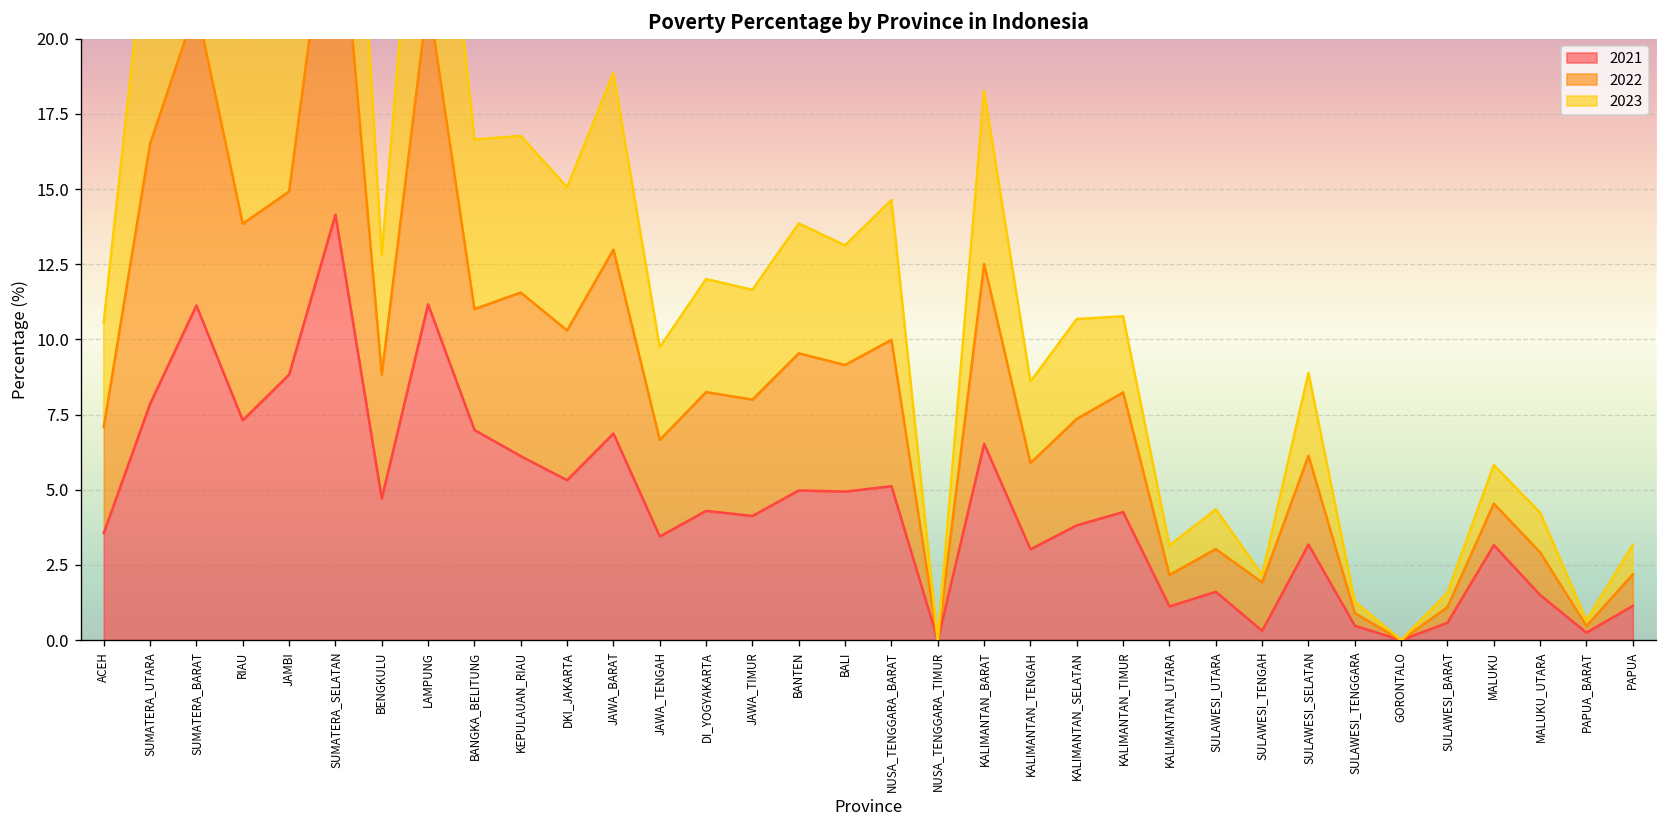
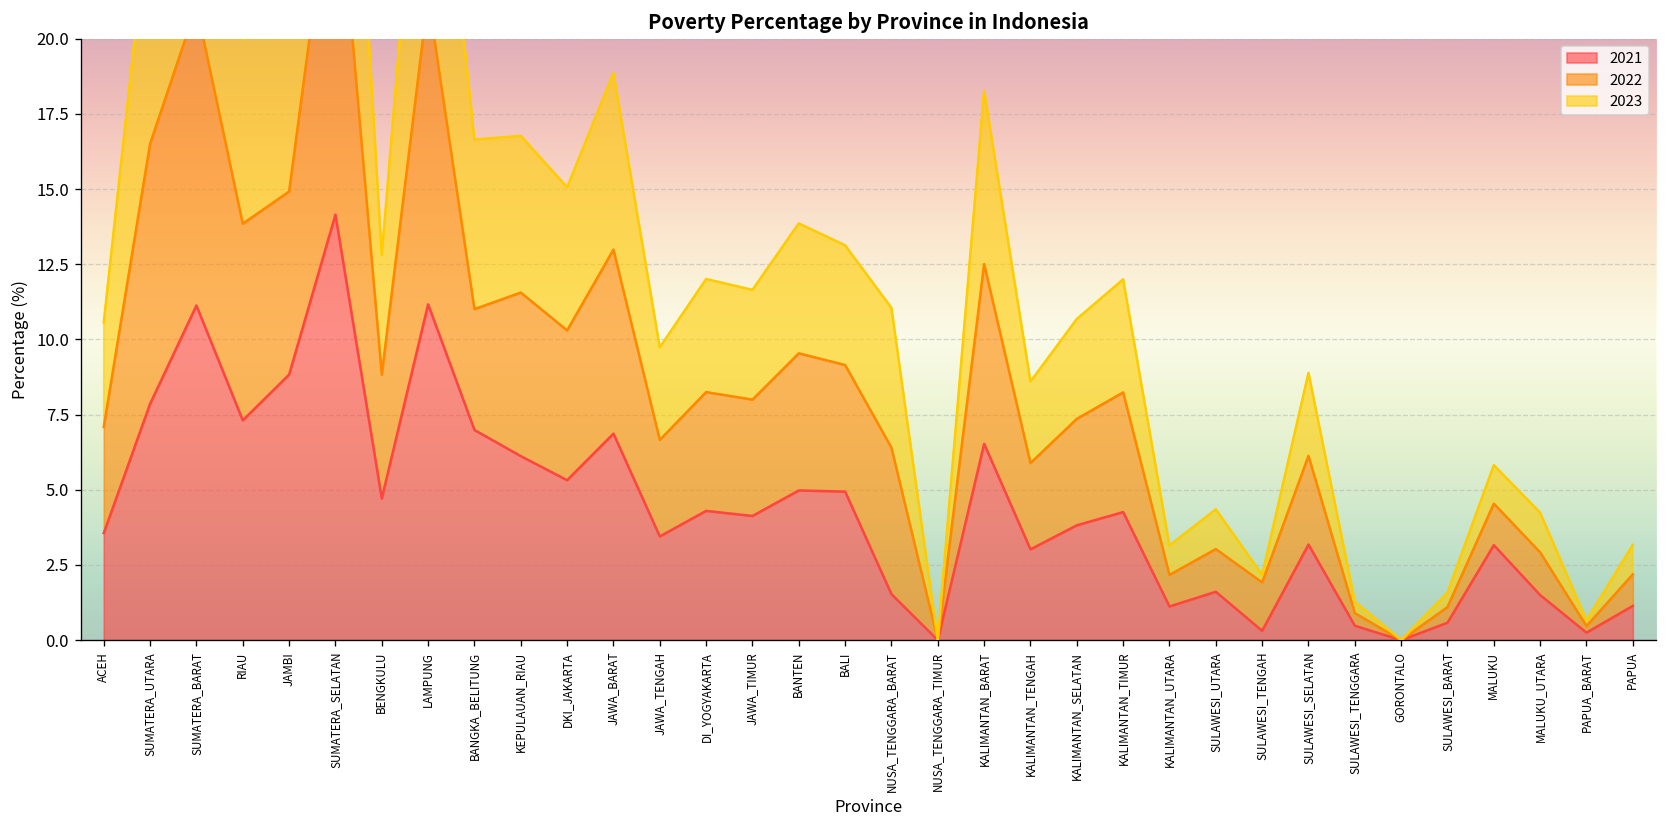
  {
    "2021": {
      "ACEH": 3.6,
      "SUMATERA_UTARA": 7.9,
      "SUMATERA_BARAT": 11.1,
      "RIAU": 7.3,
      "JAMBI": 8.8,
      "SUMATERA_SELATAN": 14.2,
      "BENGKULU": 4.7,
      "LAMPUNG": 11.2,
      "BANGKA_BELITUNG": 7.0,
      "KEPULAUAN_RIAU": 6.1,
      "DKI_JAKARTA": 5.3,
      "JAWA_BARAT": 6.9,
      "JAWA_TENGAH": 3.5,
      "DI_YOGYAKARTA": 4.3,
      "JAWA_TIMUR": 4.1,
      "BANTEN": 5.0,
      "BALI": 4.9,
-     "NUSA_TENGGARA_BARAT": 5.1,
+     "NUSA_TENGGARA_BARAT": 1.5,
      "KALIMANTAN_BARAT": 6.5,
      "KALIMANTAN_TENGAH": 3.0,
      "KALIMANTAN_SELATAN": 3.8,
      "KALIMANTAN_TIMUR": 4.3,
      "KALIMANTAN_UTARA": 1.1,
      "SULAWESI_UTARA": 1.6,
      "SULAWESI_TENGAH": 0.3,
      "SULAWESI_SELATAN": 3.2,
      "SULAWESI_TENGGARA": 0.5,
      "SULAWESI_BARAT": 0.6,
      "MALUKU": 3.2,
      "MALUKU_UTARA": 1.5,
      "PAPUA_BARAT": 0.3,
      "PAPUA": 1.1
    },
    "2022": {
      "ACEH": 3.5,
      "SUMATERA_UTARA": 8.7,
      "RIAU": 6.5,
      "JAMBI": 6.1,
      "BENGKULU": 4.1,
      "BANGKA_BELITUNG": 4.0,
      "KEPULAUAN_RIAU": 5.4,
      "DKI_JAKARTA": 5.0,
      "JAWA_BARAT": 6.1,
      "JAWA_TENGAH": 3.2,
      "DI_YOGYAKARTA": 4.0,
      "JAWA_TIMUR": 3.9,
      "BANTEN": 4.6,
      "BALI": 4.2,
      "NUSA_TENGGARA_BARAT": 4.9,
      "KALIMANTAN_BARAT": 6.0,
      "KALIMANTAN_TENGAH": 2.9,
      "KALIMANTAN_SELATAN": 3.5,
      "KALIMANTAN_TIMUR": 4.0,
      "KALIMANTAN_UTARA": 1.0,
      "SULAWESI_UTARA": 1.4,
      "SULAWESI_TENGAH": 1.6,
      "SULAWESI_SELATAN": 3.0,
      "SULAWESI_TENGGARA": 0.4,
      "SULAWESI_BARAT": 0.5,
      "MALUKU": 1.4,
      "MALUKU_UTARA": 1.4,
      "PAPUA_BARAT": 0.2,
      "PAPUA": 1.1
    },
    "2023": {
      "ACEH": 3.5,
      "RIAU": 6.1,
      "BENGKULU": 4.0,
      "BANGKA_BELITUNG": 5.6,
      "KEPULAUAN_RIAU": 5.2,
      "DKI_JAKARTA": 4.8,
      "JAWA_BARAT": 5.9,
      "JAWA_TENGAH": 3.1,
      "DI_YOGYAKARTA": 3.8,
      "JAWA_TIMUR": 3.7,
      "BANTEN": 4.3,
      "BALI": 4.0,
      "NUSA_TENGGARA_BARAT": 4.7,
      "KALIMANTAN_BARAT": 5.8,
      "KALIMANTAN_TENGAH": 2.7,
      "KALIMANTAN_SELATAN": 3.3,
-     "KALIMANTAN_TIMUR": 2.5,
+     "KALIMANTAN_TIMUR": 3.8,
      "KALIMANTAN_UTARA": 1.0,
      "SULAWESI_UTARA": 1.3,
      "SULAWESI_TENGAH": 0.2,
      "SULAWESI_SELATAN": 2.8,
      "SULAWESI_TENGGARA": 0.4,
      "SULAWESI_BARAT": 0.5,
      "MALUKU": 1.3,
      "MALUKU_UTARA": 1.3,
      "PAPUA_BARAT": 0.2,
      "PAPUA": 1.0
    }
  }
